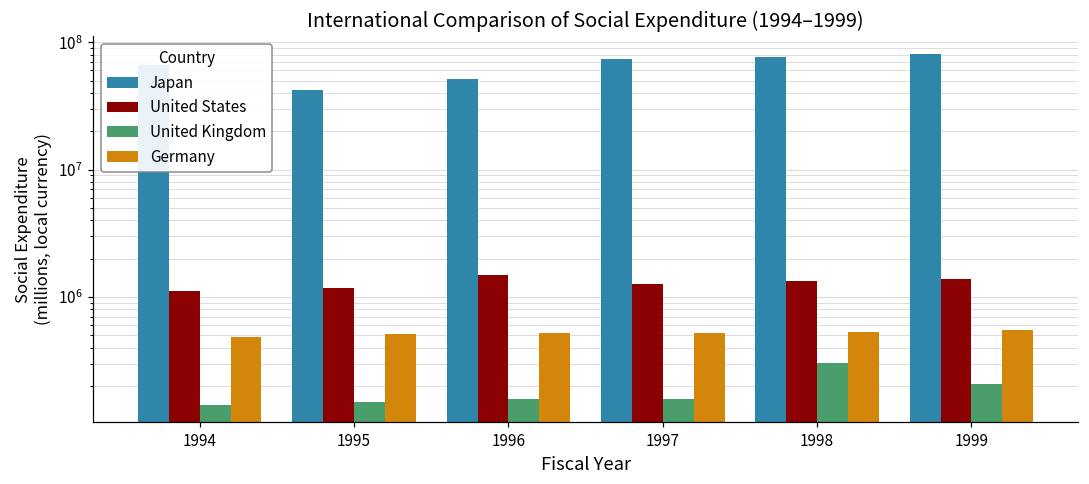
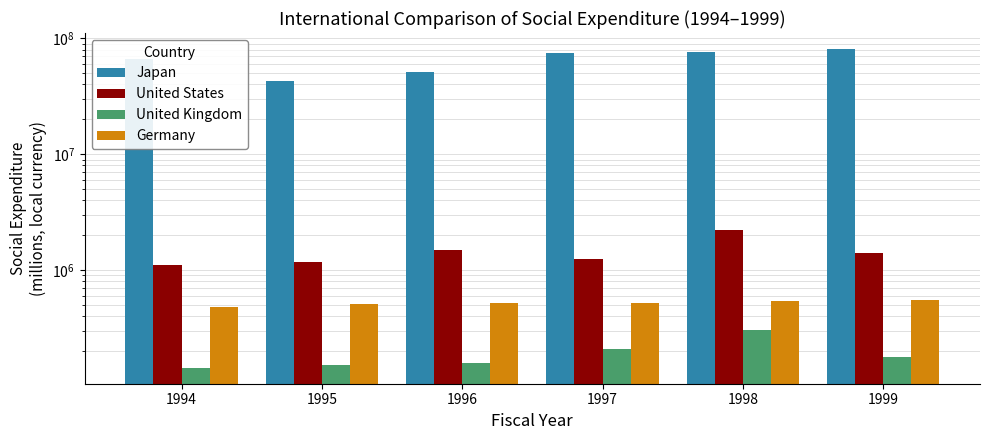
  {
    "Japan": {
      "1995": 42000000,
      "1996": 50000000,
      "1997": 70000000,
      "1998": 80000000,
      "1999": 80000000
    },
    "United States": {
      "1994": 1100000,
      "1995": 1200000,
      "1996": 1500000,
      "1997": 1300000,
-     "1998": 1300000,
+     "1998": 2200000,
      "1999": 1400000
    },
    "United Kingdom": {
      "1994": 140000,
      "1995": 150000,
      "1996": 160000,
-     "1997": 160000,
+     "1997": 210000,
      "1998": 300000,
-     "1999": 210000
+     "1999": 180000
    },
    "Germany": {
      "1994": 480000,
      "1995": 500000,
      "1996": 500000,
      "1997": 500000,
      "1998": 500000,
      "1999": 600000
    }
  }
